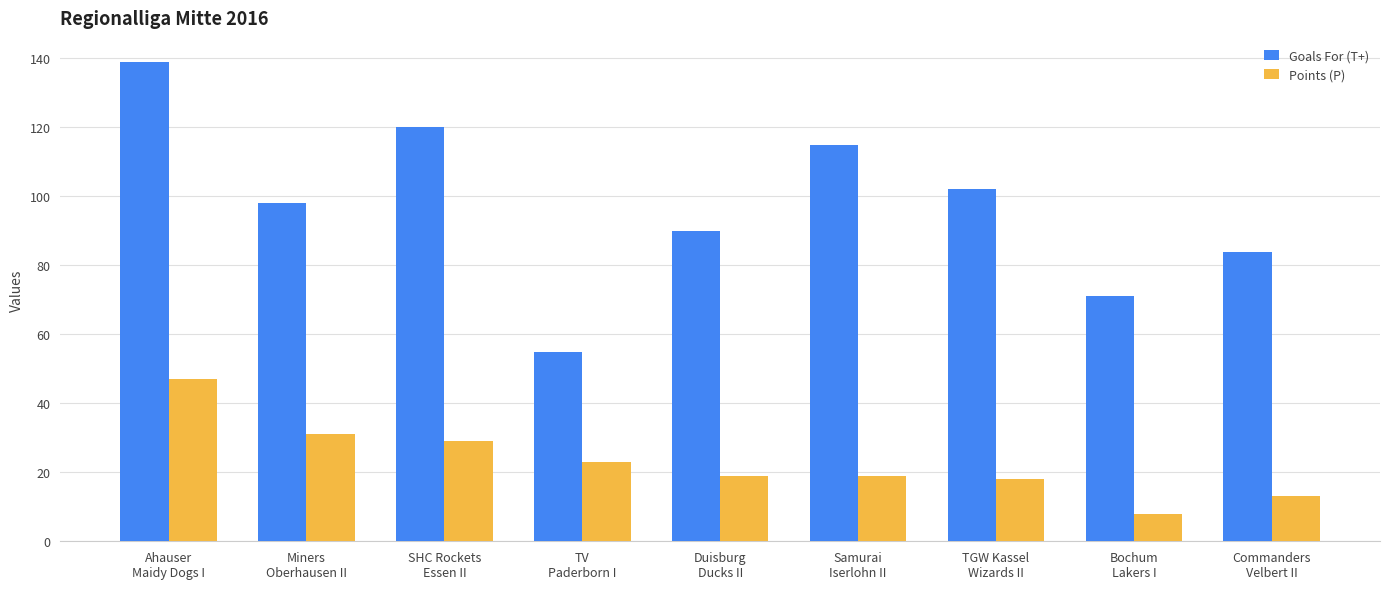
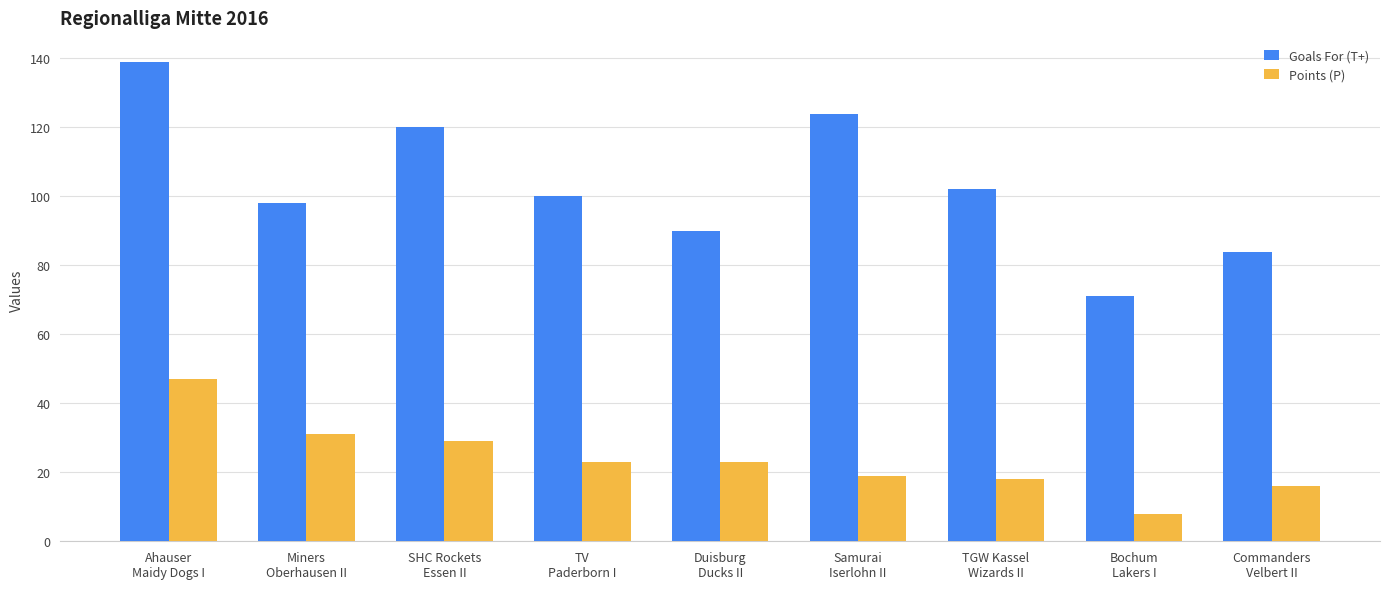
  {
    "Goals For (T+)": {
      "Ahauser Maidy Dogs I": 139,
      "Miners Oberhausen II": 98,
      "SHC Rockets Essen II": 120,
-     "TV Paderborn I": 55,
+     "TV Paderborn I": 100,
      "Duisburg Ducks II": 90,
-     "Samurai Iserlohn II": 115,
+     "Samurai Iserlohn II": 124,
      "TGW Kassel Wizards II": 102,
      "Bochum Lakers I": 71,
      "Commanders Velbert II": 84
    },
    "Points (P)": {
      "Ahauser Maidy Dogs I": 47,
      "Miners Oberhausen II": 31,
      "SHC Rockets Essen II": 29,
      "TV Paderborn I": 23,
-     "Duisburg Ducks II": 19,
+     "Duisburg Ducks II": 23,
      "Samurai Iserlohn II": 19,
      "TGW Kassel Wizards II": 18,
      "Bochum Lakers I": 8,
-     "Commanders Velbert II": 13
+     "Commanders Velbert II": 16
    }
  }
